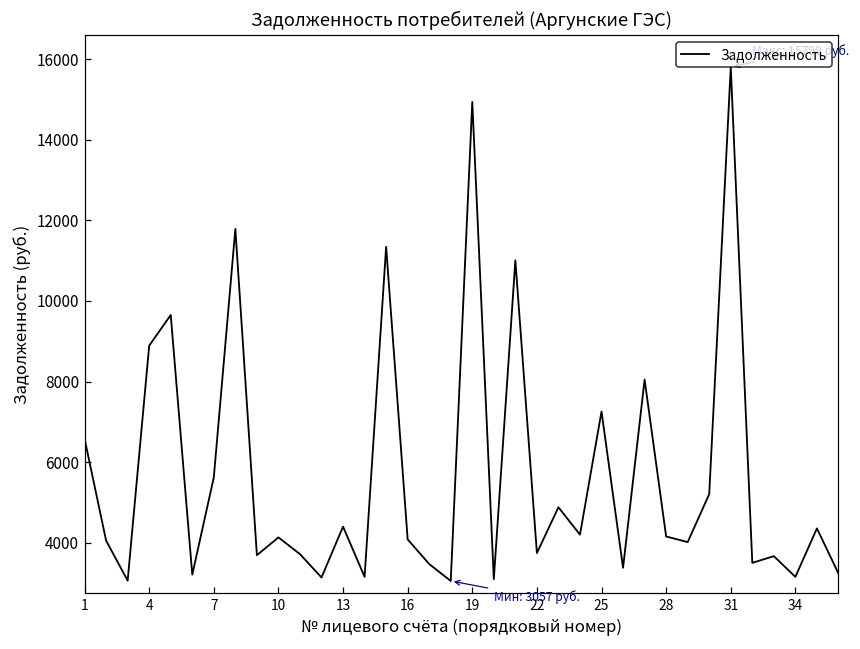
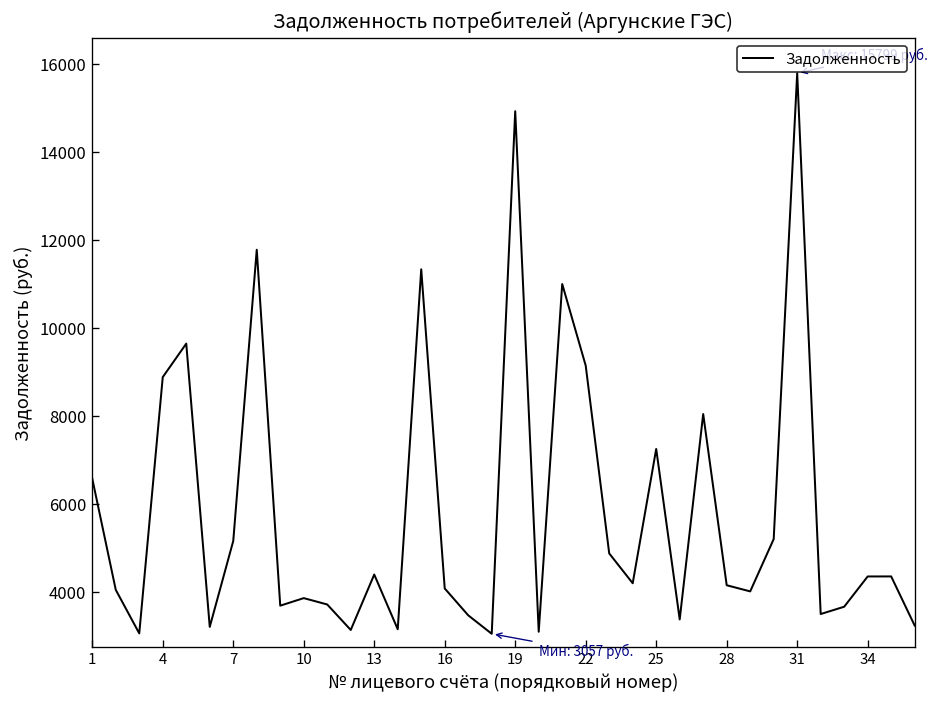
  {
    "1": 6600,
    "4": 8900,
-   "7": 5600,
-   "10": 4100,
+   "7": 5200,
+   "10": 3900,
    "13": 4400,
    "16": 4100,
    "19": 14900,
-   "22": 3700,
+   "22": 9200,
    "25": 7300,
    "28": 4200,
-   "34": 3200
+   "34": 4400
  }
